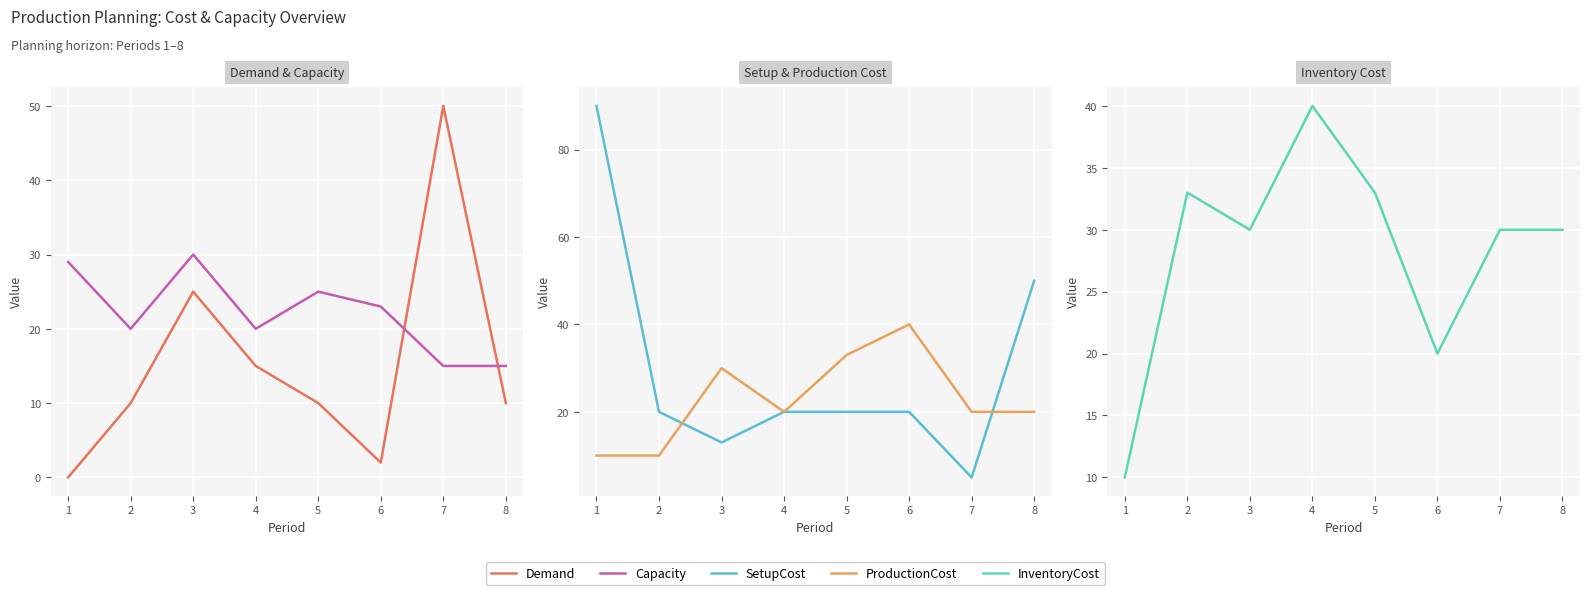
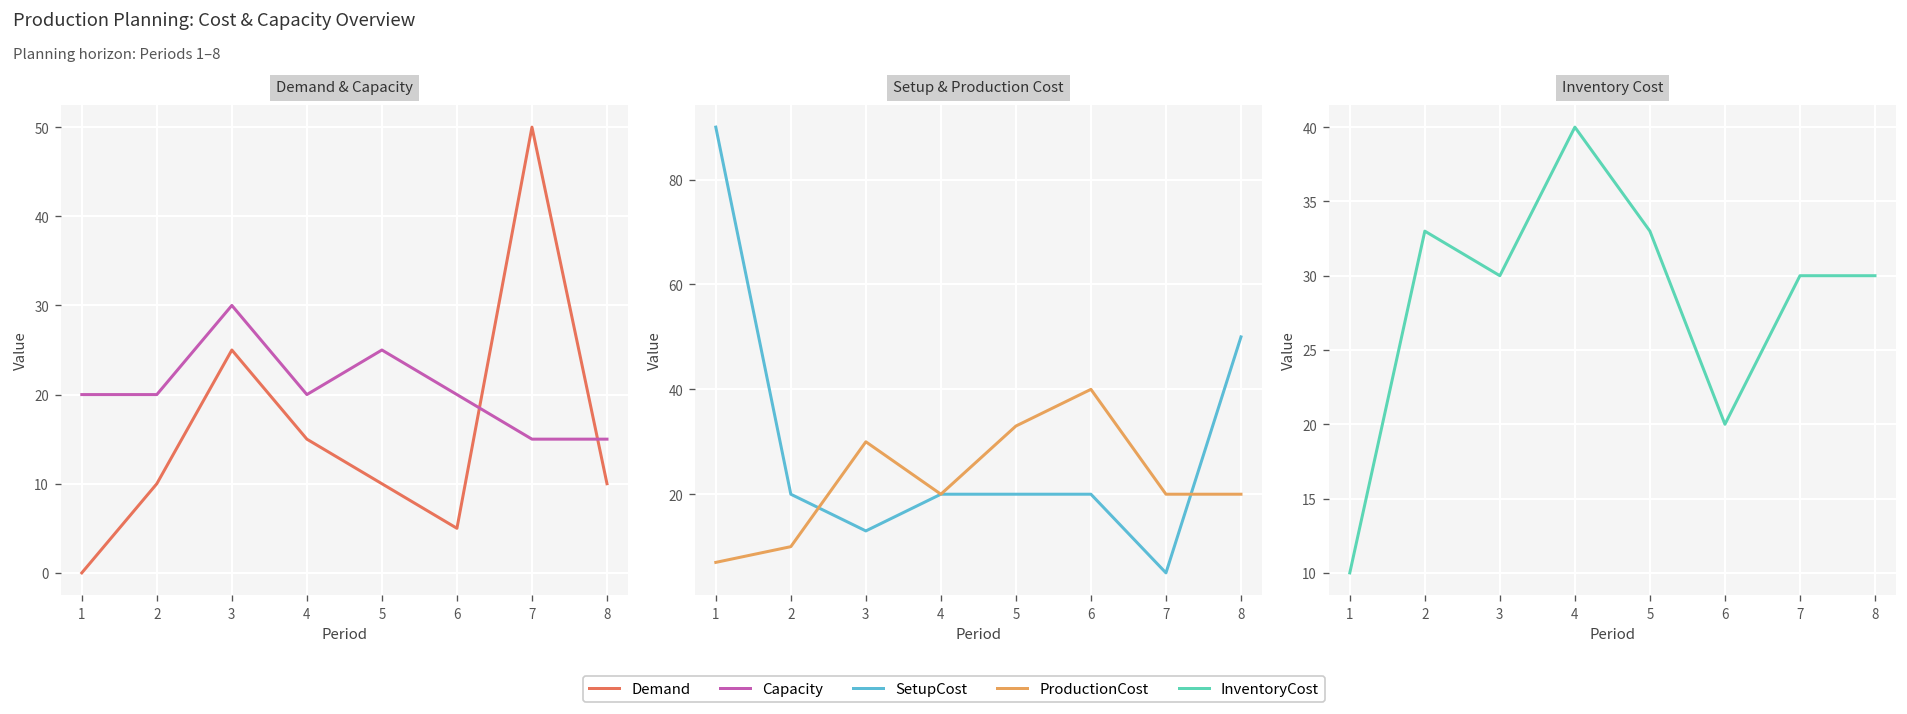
  {
    "Demand & Capacity": {
      "Demand": {
        "1": 0,
        "2": 10,
        "3": 25,
        "4": 15,
        "5": 10,
-       "6": 2,
+       "6": 5,
        "7": 50,
        "8": 10
      },
      "Capacity": {
-       "1": 29,
+       "1": 20,
        "2": 20,
        "3": 30,
        "4": 20,
        "5": 25,
-       "6": 23,
+       "6": 20,
        "7": 15,
        "8": 15
      }
    },
    "Setup & Production Cost": {
      "SetupCost": {
        "1": 90,
        "2": 20,
        "3": 13,
        "5": 20,
        "6": 20,
        "7": 5,
        "8": 50
      },
      "ProductionCost": {
-       "1": 10,
+       "1": 7,
        "2": 10,
        "3": 30,
        "5": 33,
        "6": 40,
        "7": 20,
        "8": 20
      }
    },
    "Inventory Cost": {
      "1": 10.0,
      "2": 33.0,
      "3": 30.0,
      "4": 40.0,
      "5": 33.0,
      "6": 20.0,
      "7": 30.0,
      "8": 30.0
    }
  }
